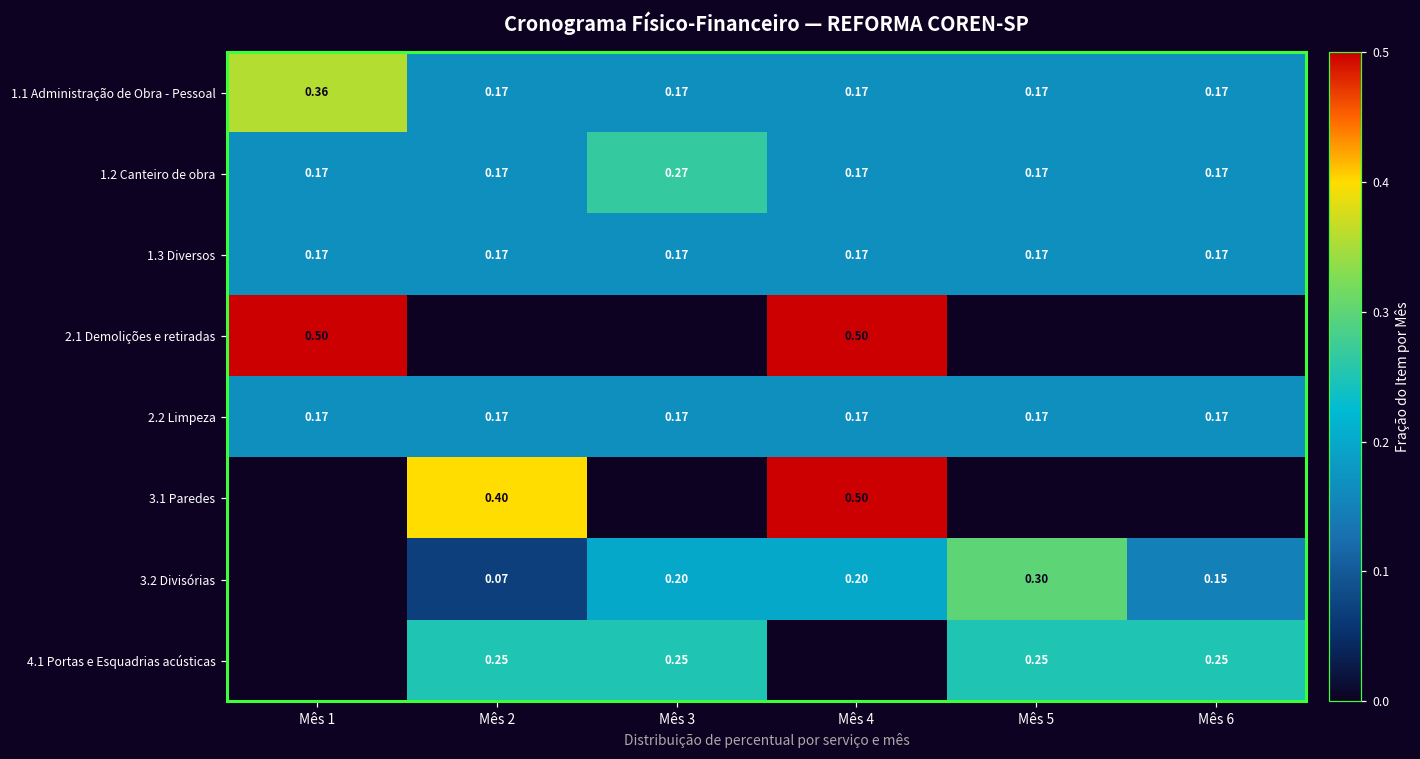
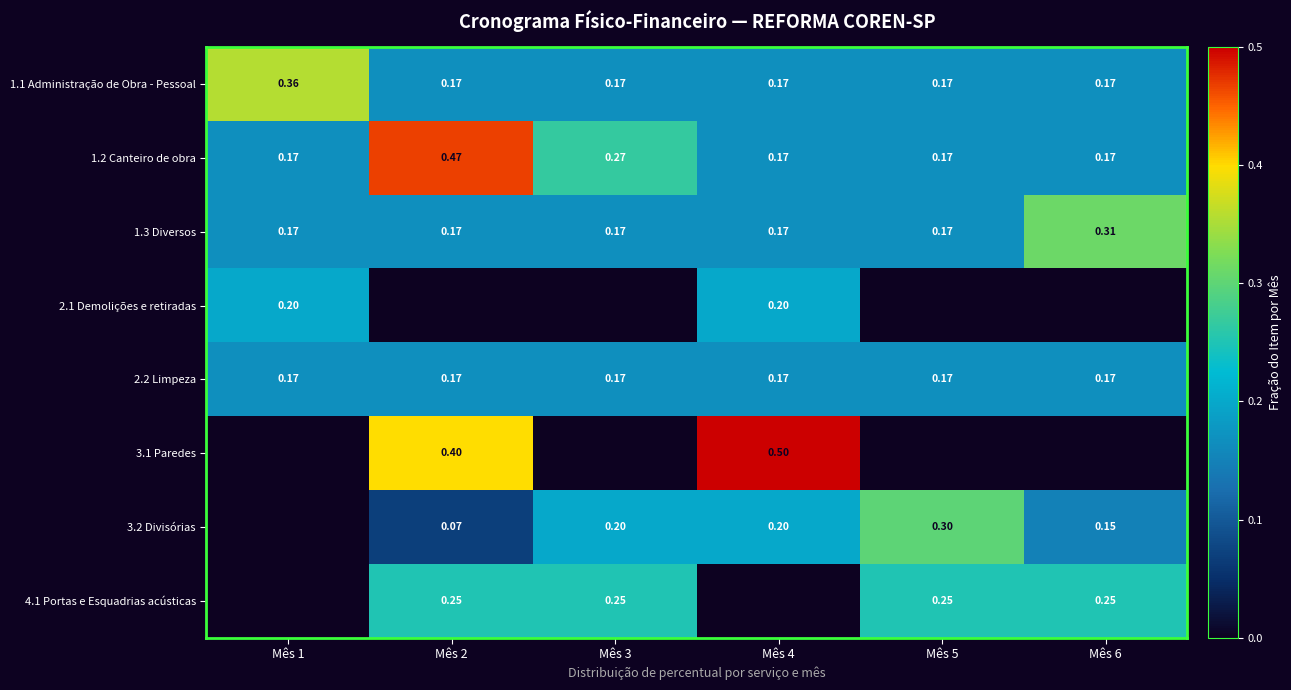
  {
    "1.1 Administração de Obra - Pessoal": {
      "Mês 1": 0.36,
      "Mês 2": 0.17,
      "Mês 3": 0.17,
      "Mês 4": 0.17,
      "Mês 5": 0.17,
      "Mês 6": 0.17
    },
    "1.2 Canteiro de obra": {
      "Mês 1": 0.17,
-     "Mês 2": 0.17,
+     "Mês 2": 0.47,
      "Mês 3": 0.27,
      "Mês 4": 0.17,
      "Mês 5": 0.17,
      "Mês 6": 0.17
    },
    "1.3 Diversos": {
      "Mês 1": 0.17,
      "Mês 2": 0.17,
      "Mês 3": 0.17,
      "Mês 4": 0.17,
      "Mês 5": 0.17,
-     "Mês 6": 0.17
+     "Mês 6": 0.31
    },
    "2.1 Demolições e retiradas": {
-     "Mês 1": 0.50,
-     "Mês 4": 0.50
+     "Mês 1": 0.20,
+     "Mês 4": 0.20
    },
    "2.2 Limpeza": {
      "Mês 1": 0.17,
      "Mês 2": 0.17,
      "Mês 3": 0.17,
      "Mês 4": 0.17,
      "Mês 5": 0.17,
      "Mês 6": 0.17
    },
    "3.1 Paredes": {
      "Mês 2": 0.40,
      "Mês 4": 0.50
    },
    "3.2 Divisórias": {
      "Mês 2": 0.07,
      "Mês 3": 0.20,
      "Mês 4": 0.20,
      "Mês 5": 0.30,
      "Mês 6": 0.15
    },
    "4.1 Portas e Esquadrias acústicas": {
      "Mês 2": 0.25,
      "Mês 3": 0.25,
      "Mês 5": 0.25,
      "Mês 6": 0.25
    }
  }
